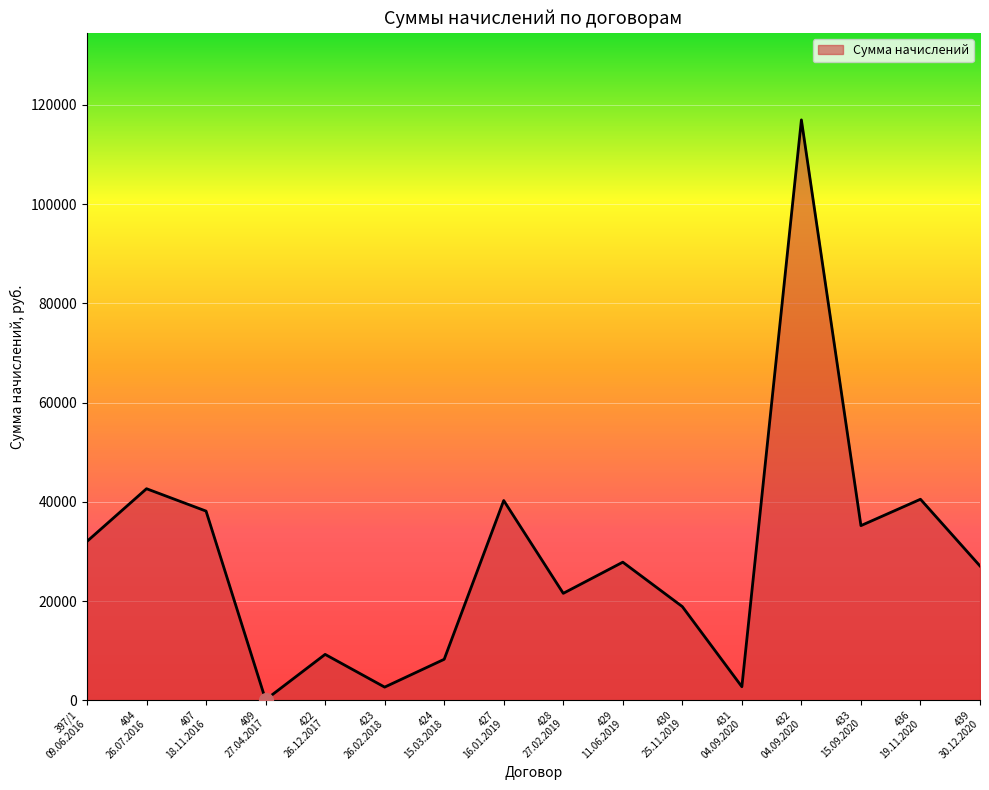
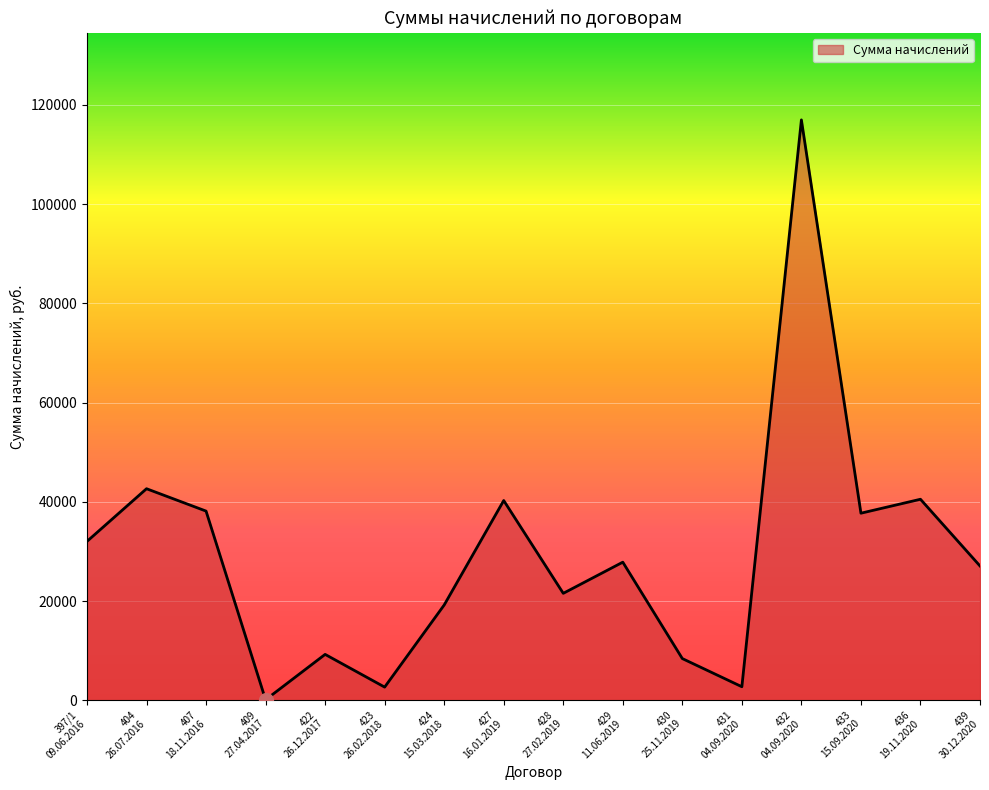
  {
    "Сумма начислений": {
      "397/1 09.06.2016": 32000,
      "404 26.07.2016": 43000,
      "407 18.11.2016": 38000,
      "422 26.12.2017": 9000,
      "423 26.02.2018": 3000,
-     "424 15.03.2018": 8000,
+     "424 15.03.2018": 19000,
      "427 16.01.2019": 40000,
      "428 27.02.2019": 22000,
      "429 11.06.2019": 28000,
-     "430 25.11.2019": 19000,
+     "430 25.11.2019": 8000,
      "431 04.09.2020": 3000,
      "432 04.09.2020": 117000,
-     "433 15.09.2020": 35000,
+     "433 15.09.2020": 38000,
      "436 19.11.2020": 41000,
      "439 30.12.2020": 27000
    }
  }
